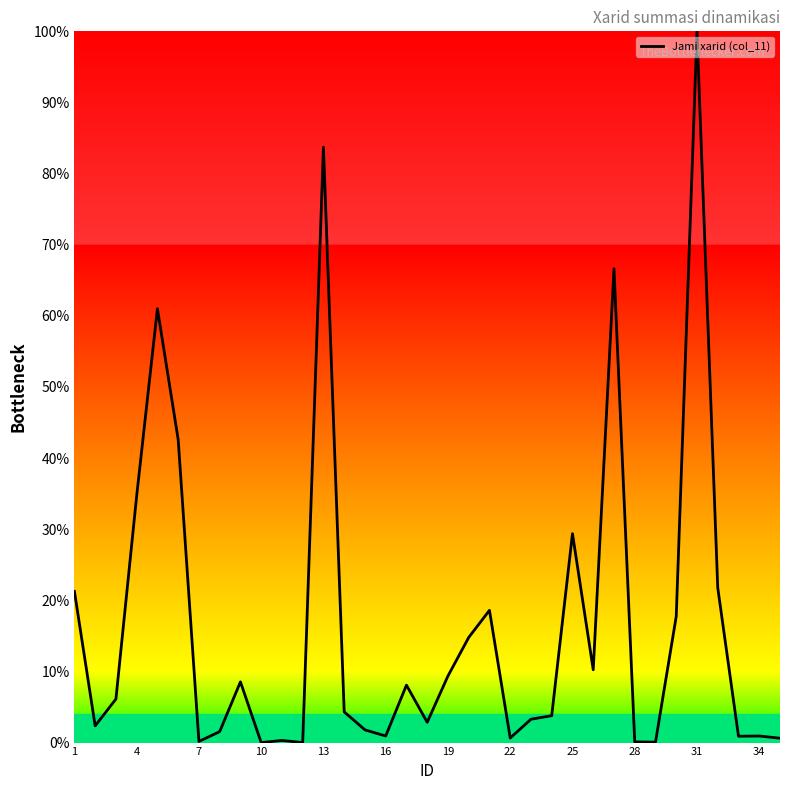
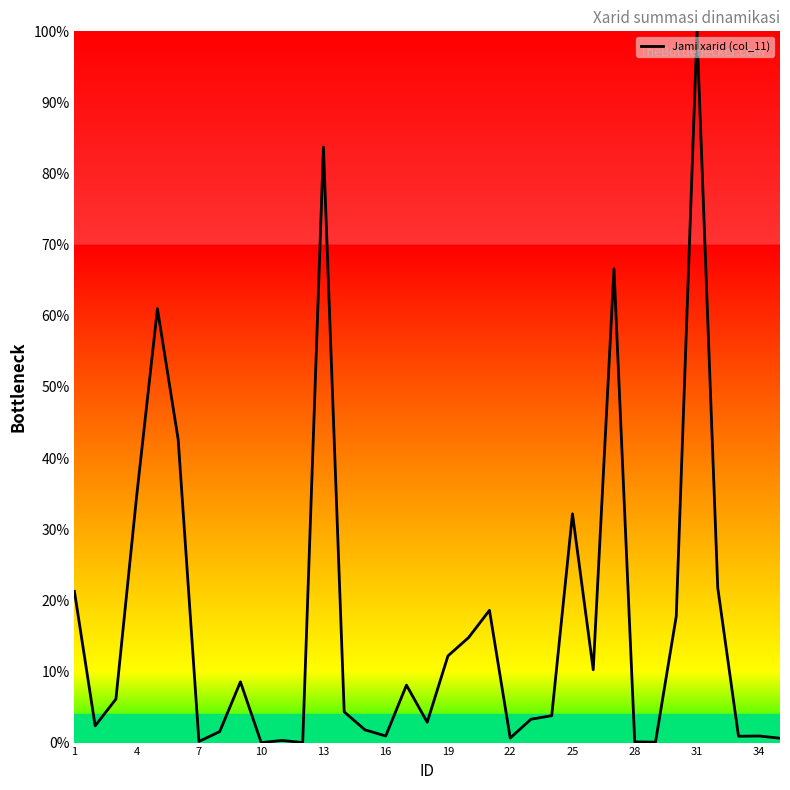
  {
    "1": "21%",
    "4": "35%",
    "13": "84%",
-   "19": "9%",
-   "25": "29%",
+   "19": "12%",
+   "25": "32%",
    "31": "100%"
  }
